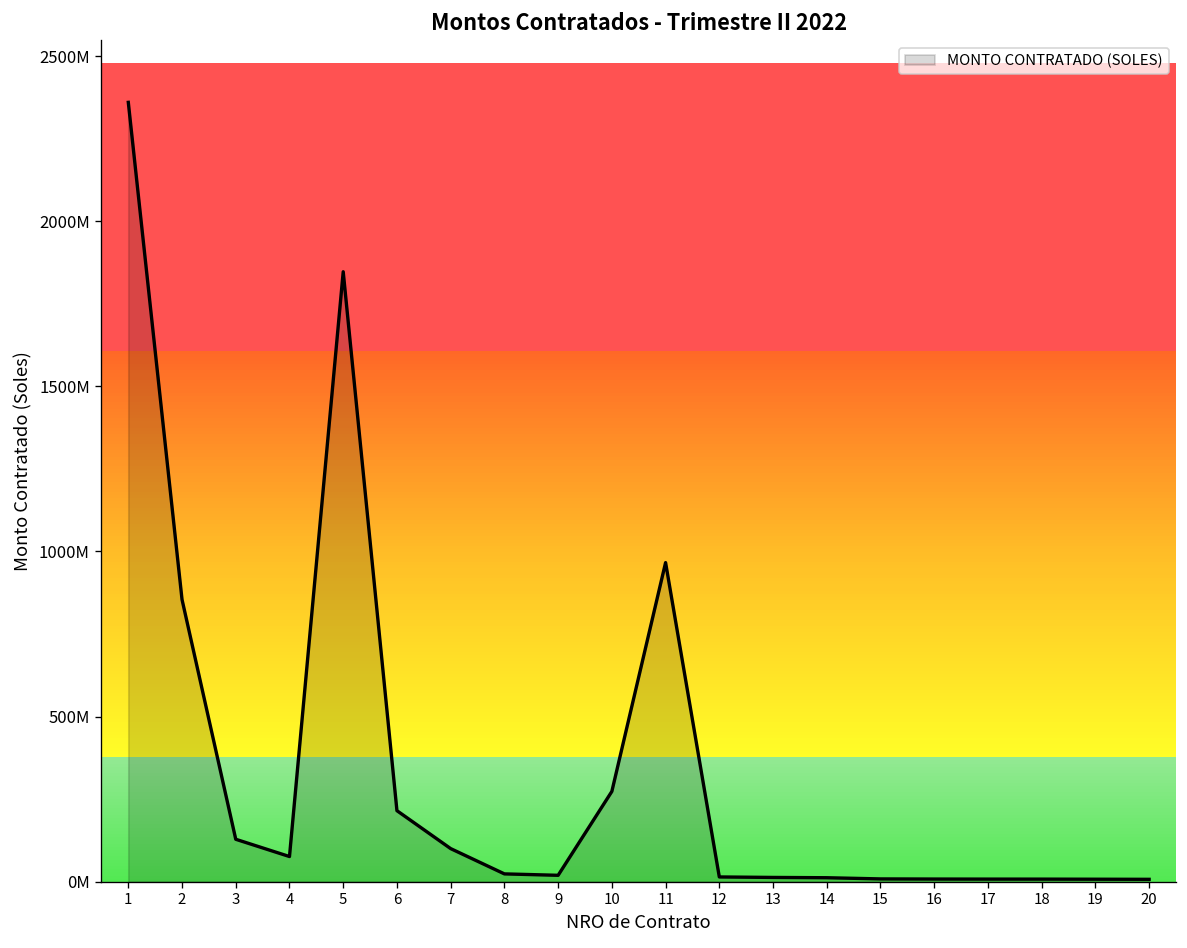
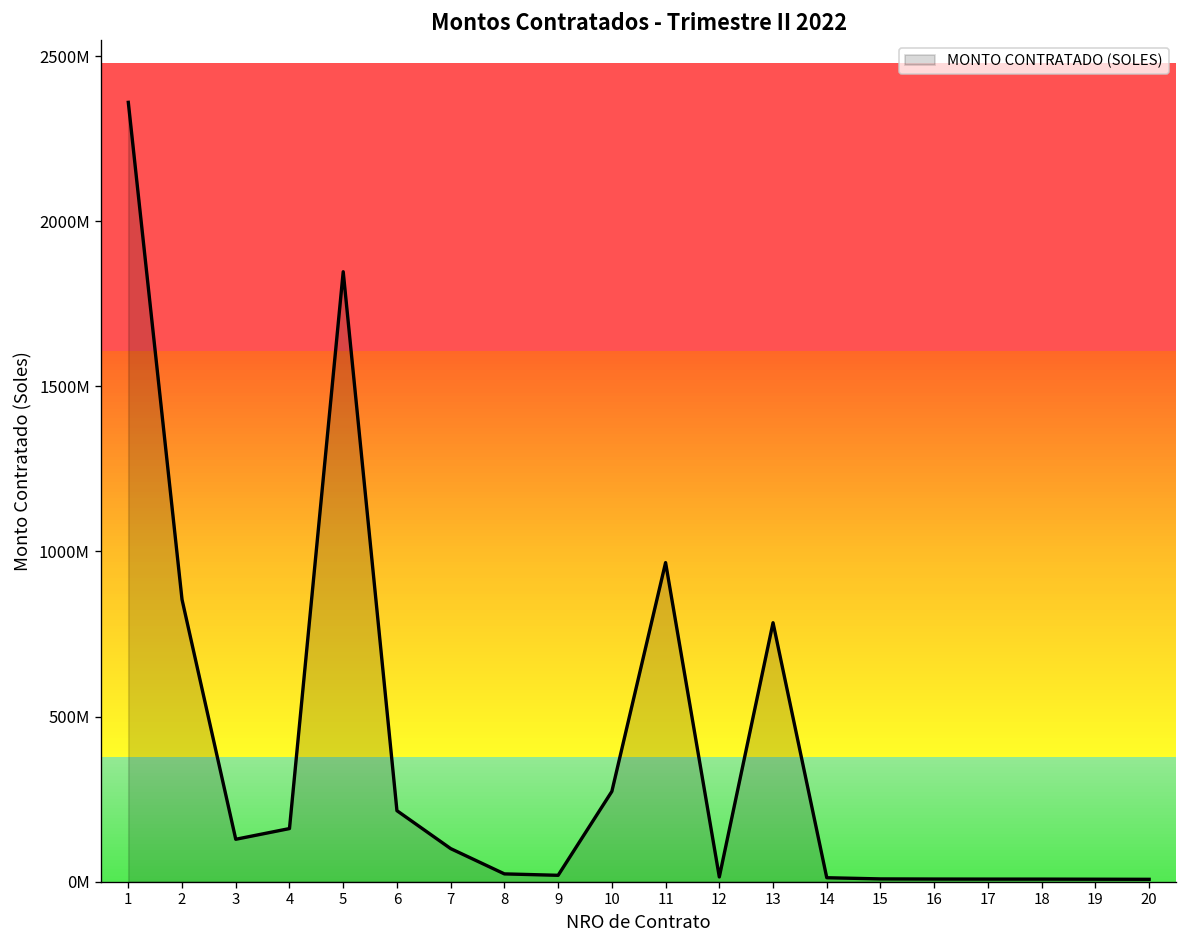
  {
    "1": 2360000000,
    "2": 850000000,
    "3": 130000000,
-   "4": 80000000,
+   "4": 160000000,
    "5": 1850000000,
    "6": 210000000,
    "7": 100000000,
    "8": 20000000,
    "9": 20000000,
    "10": 270000000,
    "11": 970000000,
    "12": 10000000,
-   "13": 10000000,
+   "13": 780000000,
    "14": 10000000,
    "15": 10000000,
    "16": 10000000,
    "17": 10000000,
    "18": 10000000,
    "19": 10000000,
    "20": 10000000
  }
